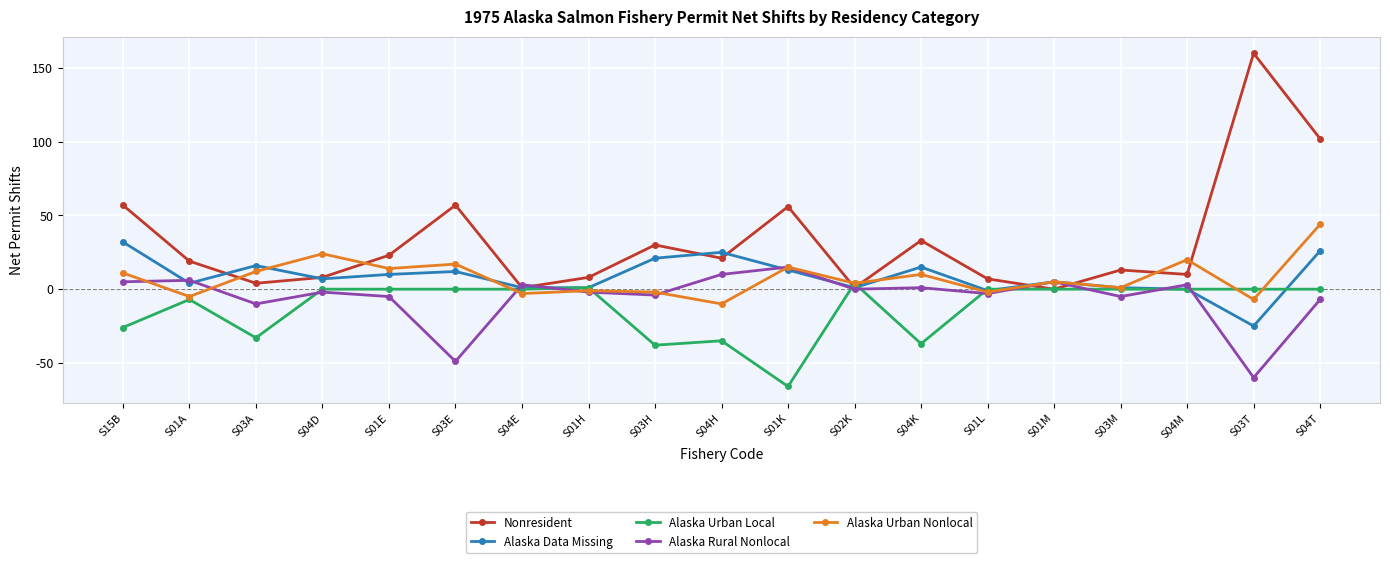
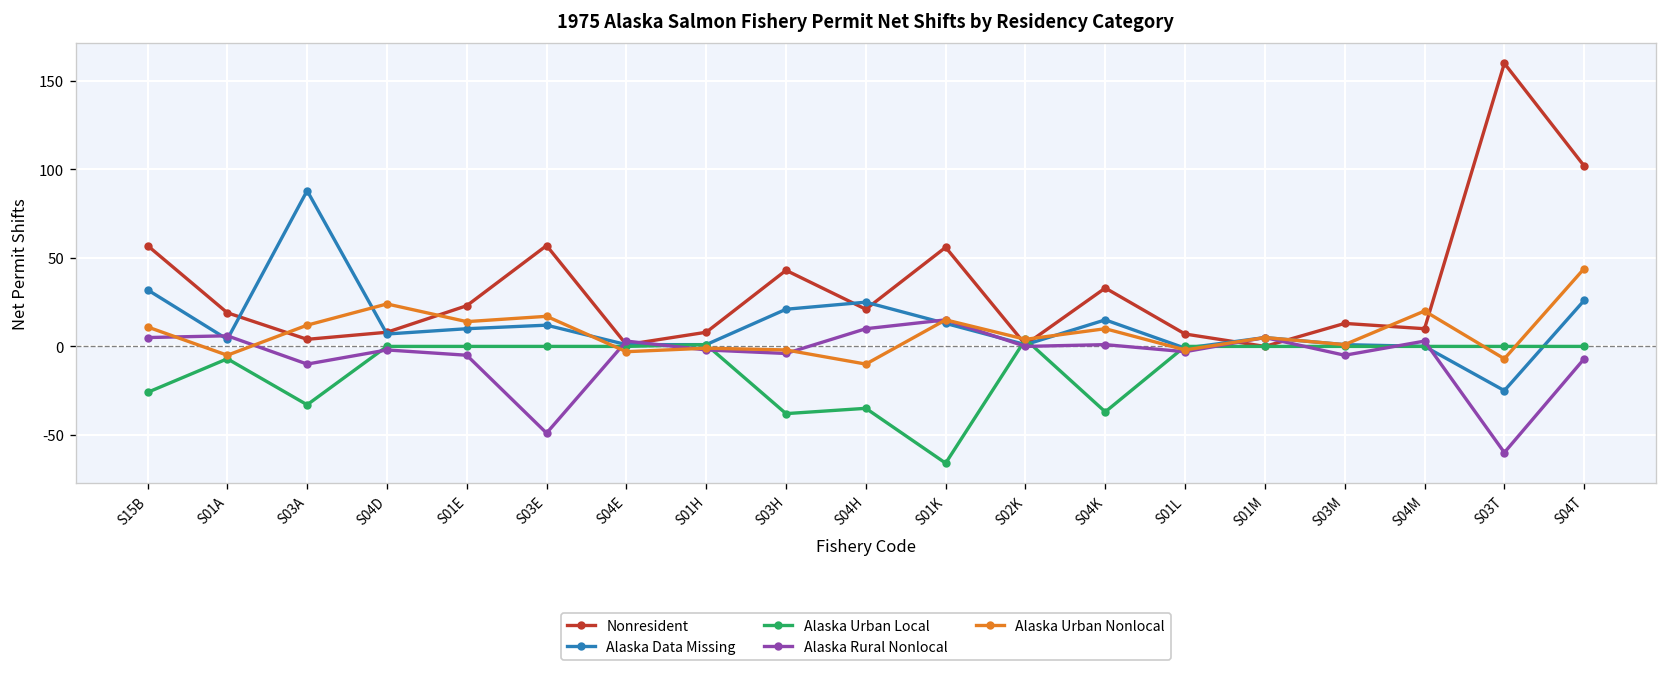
  {
    "Nonresident": {
      "S15B": 57,
      "S01A": 19,
      "S03A": 4,
      "S01E": 23,
      "S03E": 57,
      "S01H": 8,
-     "S03H": 30,
+     "S03H": 43,
      "S04H": 21,
      "S01K": 56,
      "S04K": 33,
      "S01L": 7,
      "S03M": 13,
      "S04M": 10,
      "S03T": 160,
      "S04T": 102
    },
    "Alaska Data Missing": {
      "S15B": 32,
      "S01A": 4,
-     "S03A": 16,
+     "S03A": 88,
      "S01E": 10,
      "S03E": 12,
      "S03H": 21,
      "S04H": 25,
      "S01K": 13,
      "S04K": 15,
      "S03T": -25,
      "S04T": 26
    },
    "Alaska Urban Local": {
      "S15B": -26,
      "S01A": -7,
      "S03A": -33,
      "S04D": 0,
      "S01E": 0,
      "S03E": 0,
      "S03H": -38,
      "S04H": -35,
      "S01K": -66,
      "S04K": -37,
      "S03T": 0,
      "S04T": 0
    },
    "Alaska Rural Nonlocal": {
      "S15B": 5,
      "S01A": 6,
      "S03A": -10,
      "S04D": -2,
      "S01E": -5,
      "S03E": -49,
      "S04E": 3,
      "S03H": -4,
      "S04H": 10,
      "S04K": 1,
      "S03M": -5,
      "S04M": 3,
      "S03T": -60,
      "S04T": -7
    },
    "Alaska Urban Nonlocal": {
      "S15B": 11,
      "S01A": -5,
      "S03A": 12,
      "S04D": 24,
      "S01E": 14,
      "S03E": 17,
      "S04E": -3,
      "S03H": -2,
      "S04H": -10,
      "S04K": 10,
      "S04M": 20,
      "S03T": -7,
      "S04T": 44
    }
  }
